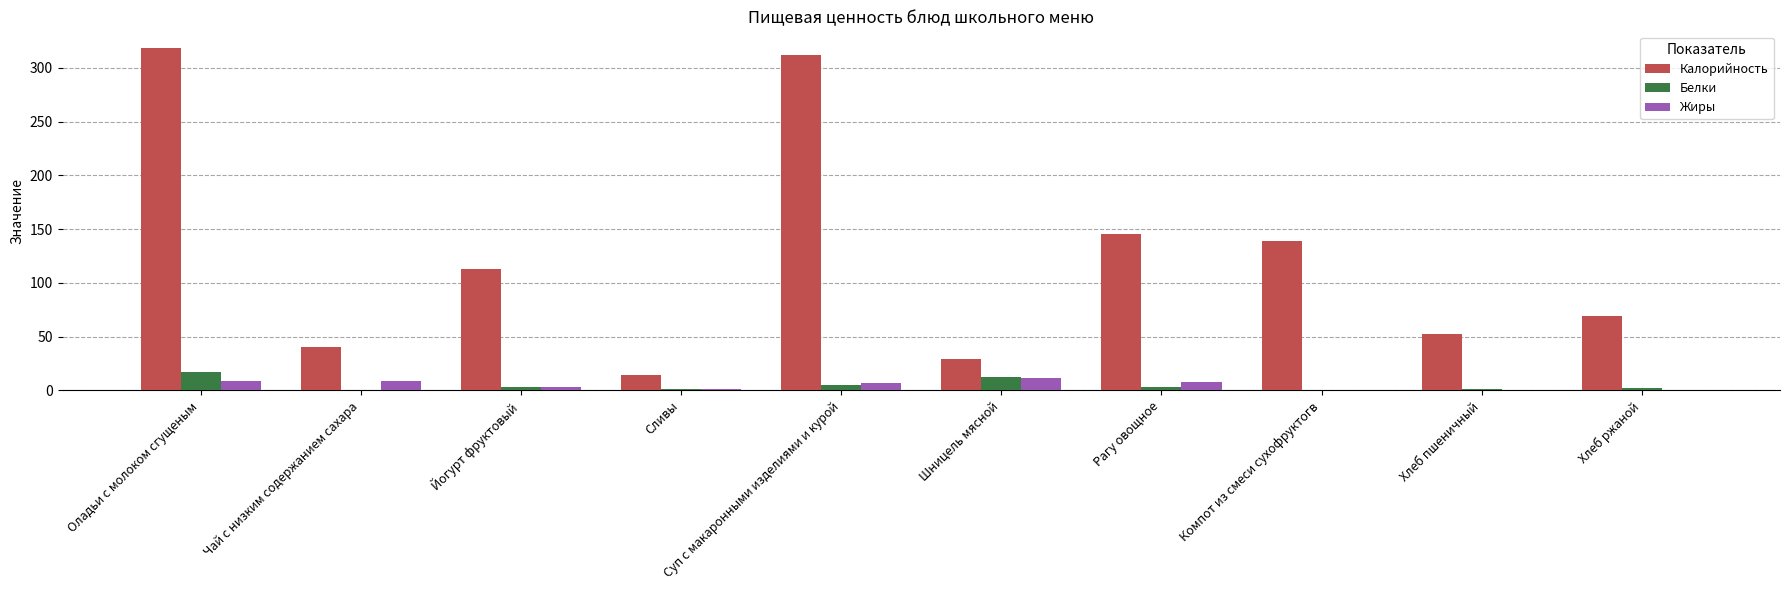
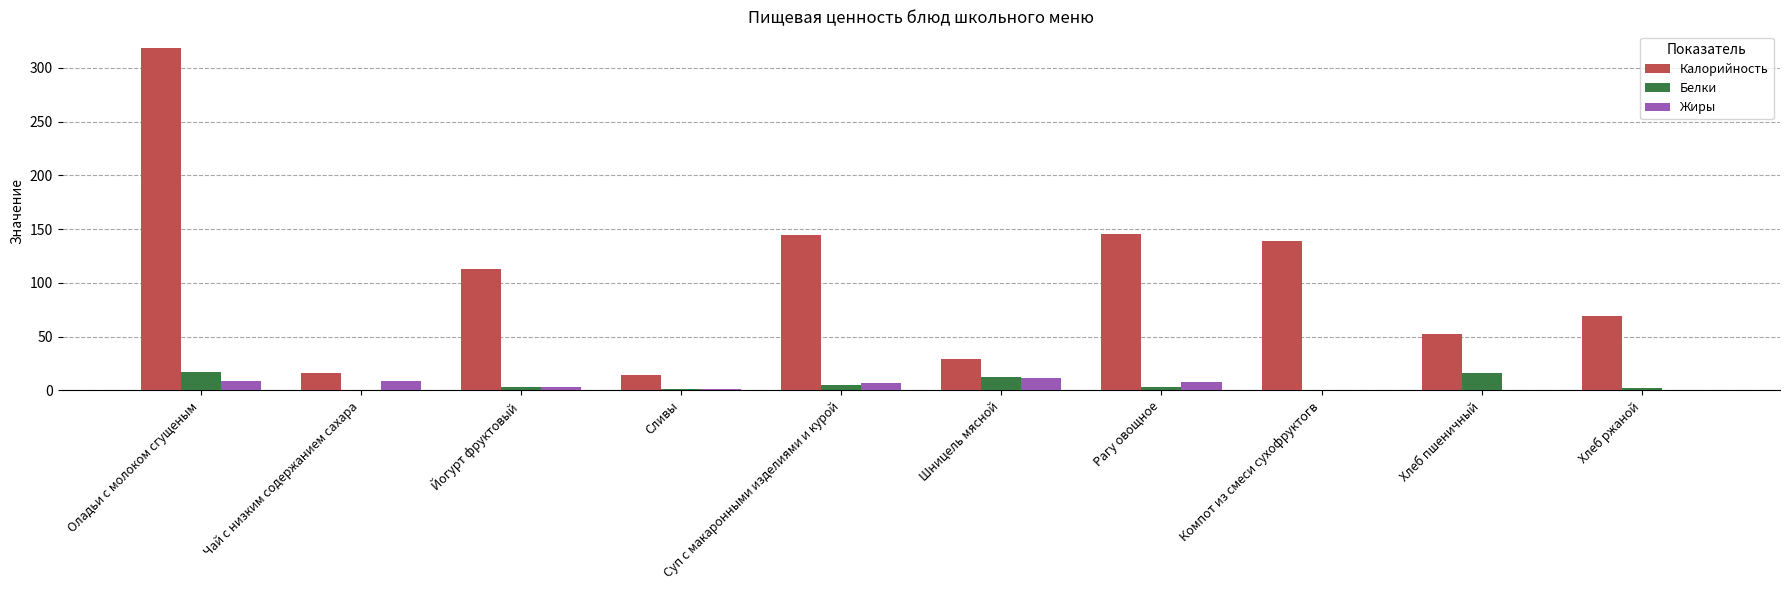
  {
    "Калорийность": {
      "Оладьи с молоком сгущеным": 318,
-     "Чай с низким содержанием сахара": 40,
+     "Чай с низким содержанием сахара": 16,
      "Йогурт фруктовый": 113,
      "Сливы": 14,
-     "Суп с макаронными изделиями и курой": 312,
+     "Суп с макаронными изделиями и курой": 145,
      "Шницель мясной": 29,
      "Рагу овощное": 146,
      "Компот из смеси сухофруктогв": 139,
      "Хлеб пшеничный": 52,
      "Хлеб ржаной": 69
    },
    "Белки": {
      "Оладьи с молоком сгущеным": 17,
      "Йогурт фруктовый": 4,
      "Суп с макаронными изделиями и курой": 5,
      "Шницель мясной": 13,
      "Рагу овощное": 4,
-     "Хлеб пшеничный": 2
+     "Хлеб пшеничный": 16
    },
    "Жиры": {
      "Оладьи с молоком сгущеным": 9,
      "Чай с низким содержанием сахара": 8,
      "Йогурт фруктовый": 3,
      "Суп с макаронными изделиями и курой": 7,
      "Шницель мясной": 12,
      "Рагу овощное": 8,
      "Компот из смеси сухофруктогв": 0
    }
  }
